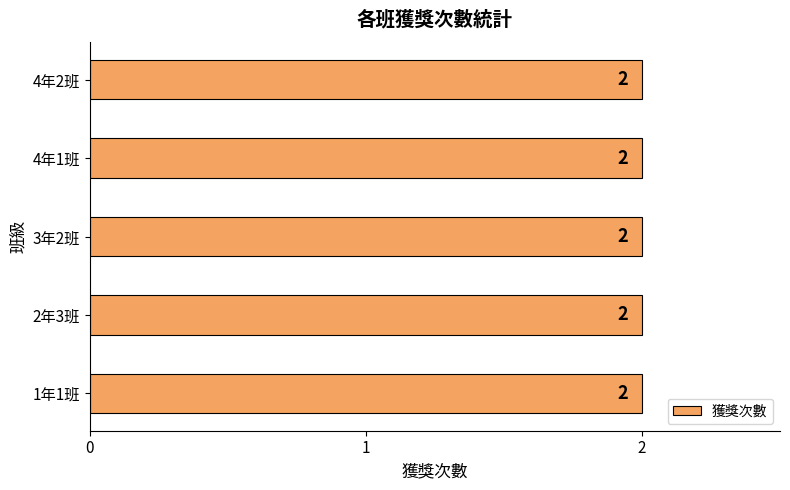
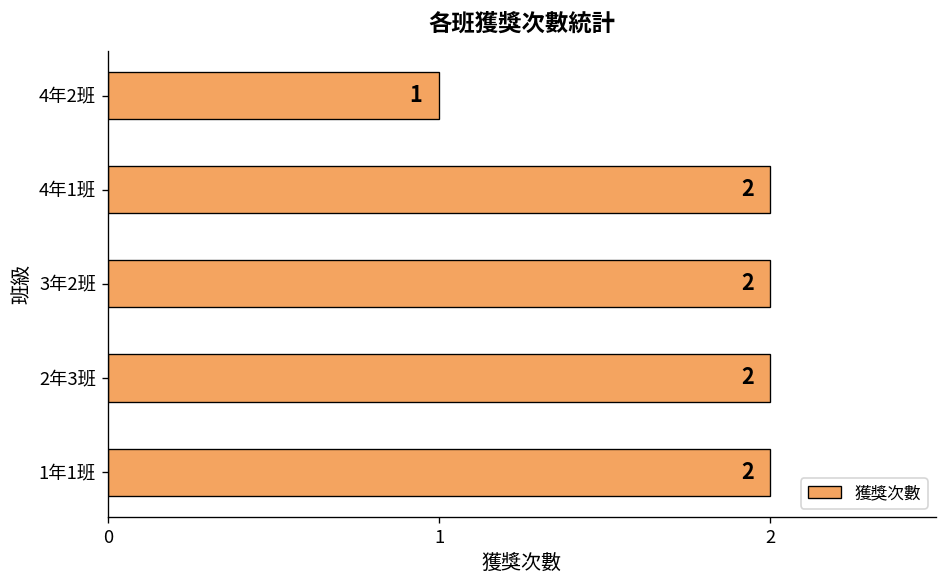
  {
-   "4年2班": 2,
+   "4年2班": 1,
    "4年1班": 2,
    "3年2班": 2,
    "2年3班": 2,
    "1年1班": 2
  }
